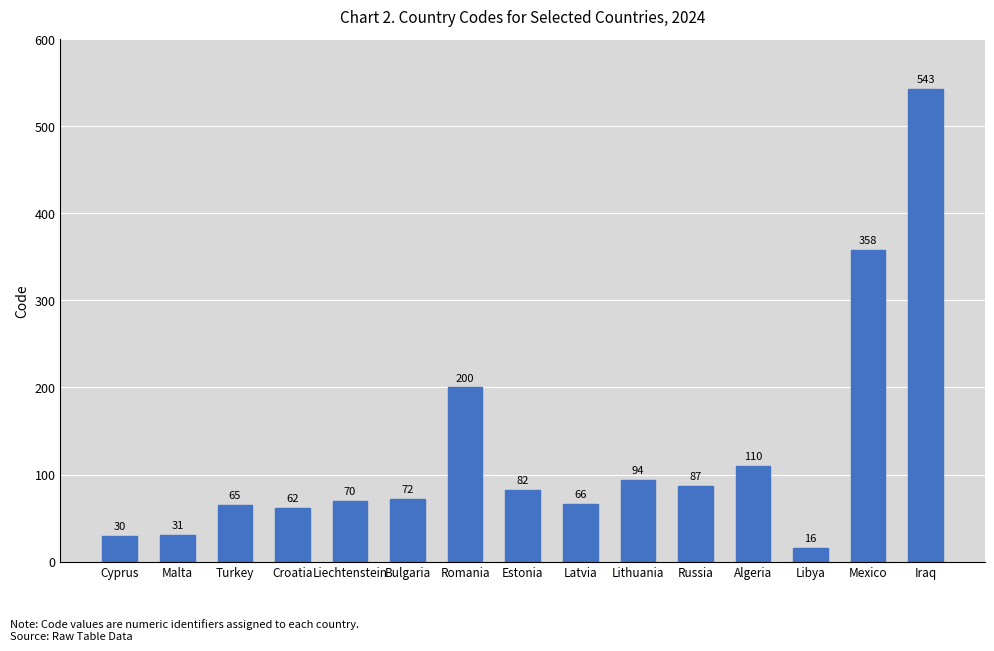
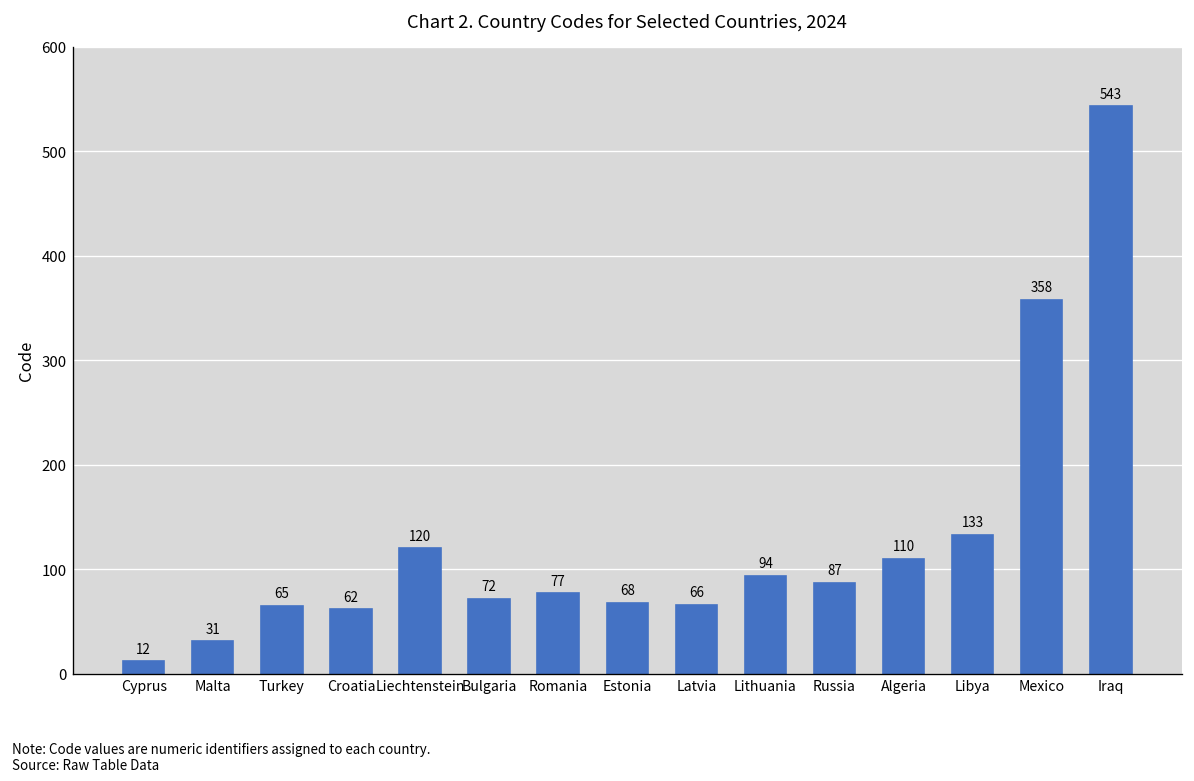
  {
-   "Cyprus": 30,
+   "Cyprus": 12,
    "Malta": 31,
    "Turkey": 65,
    "Croatia": 62,
-   "Liechtenstein": 70,
+   "Liechtenstein": 120,
    "Bulgaria": 72,
-   "Romania": 200,
-   "Estonia": 82,
+   "Romania": 77,
+   "Estonia": 68,
    "Latvia": 66,
    "Lithuania": 94,
    "Russia": 87,
    "Algeria": 110,
-   "Libya": 16,
+   "Libya": 133,
    "Mexico": 358,
    "Iraq": 543
  }
